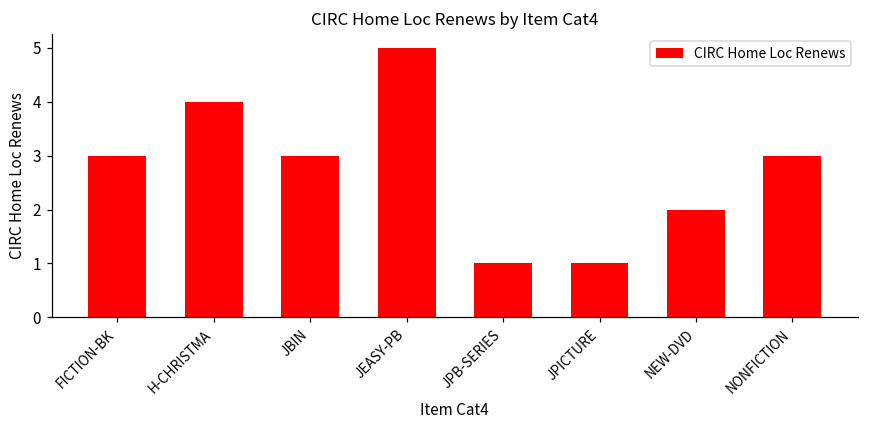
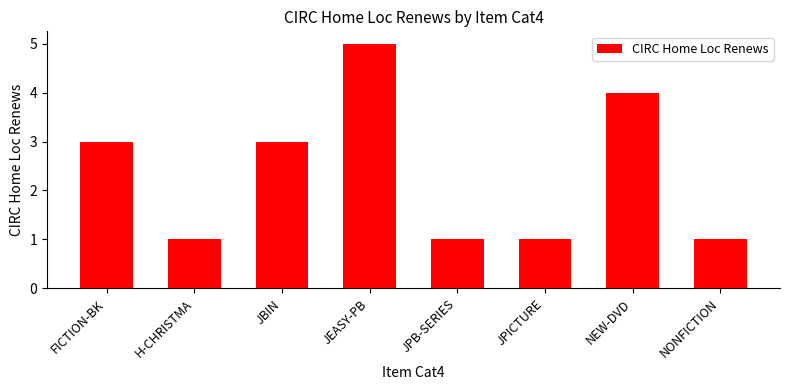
  {
    "FICTION-BK": 3,
-   "H-CHRISTMA": 4,
+   "H-CHRISTMA": 1,
    "JBIN": 3,
    "JEASY-PB": 5,
    "JPB-SERIES": 1,
    "JPICTURE": 1,
-   "NEW-DVD": 2,
-   "NONFICTION": 3
+   "NEW-DVD": 4,
+   "NONFICTION": 1
  }
